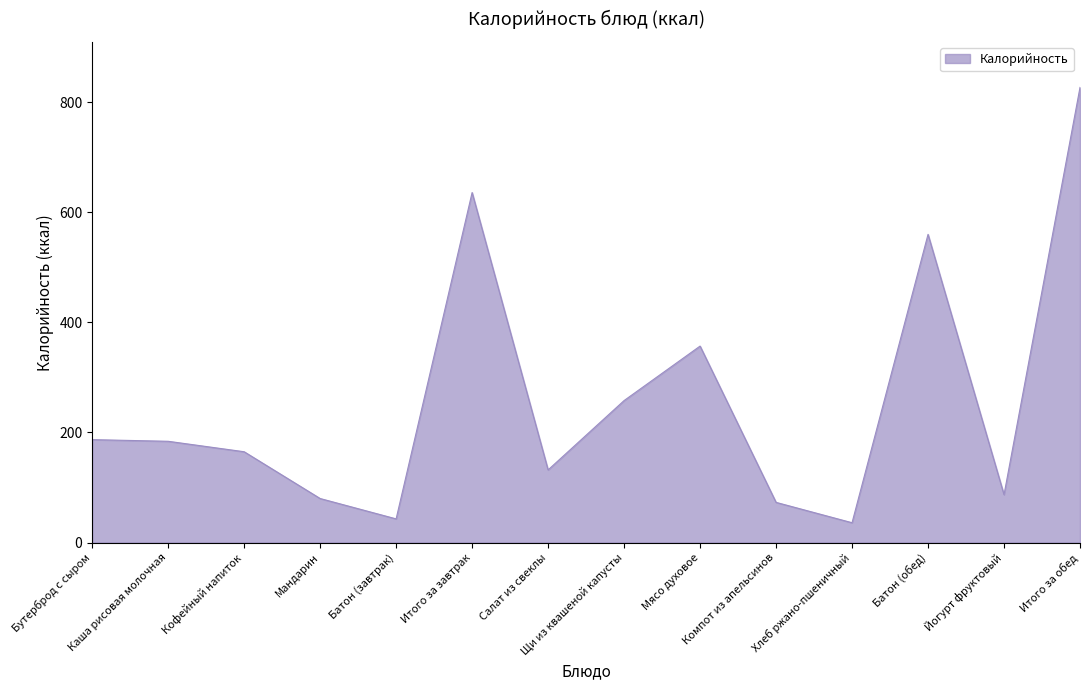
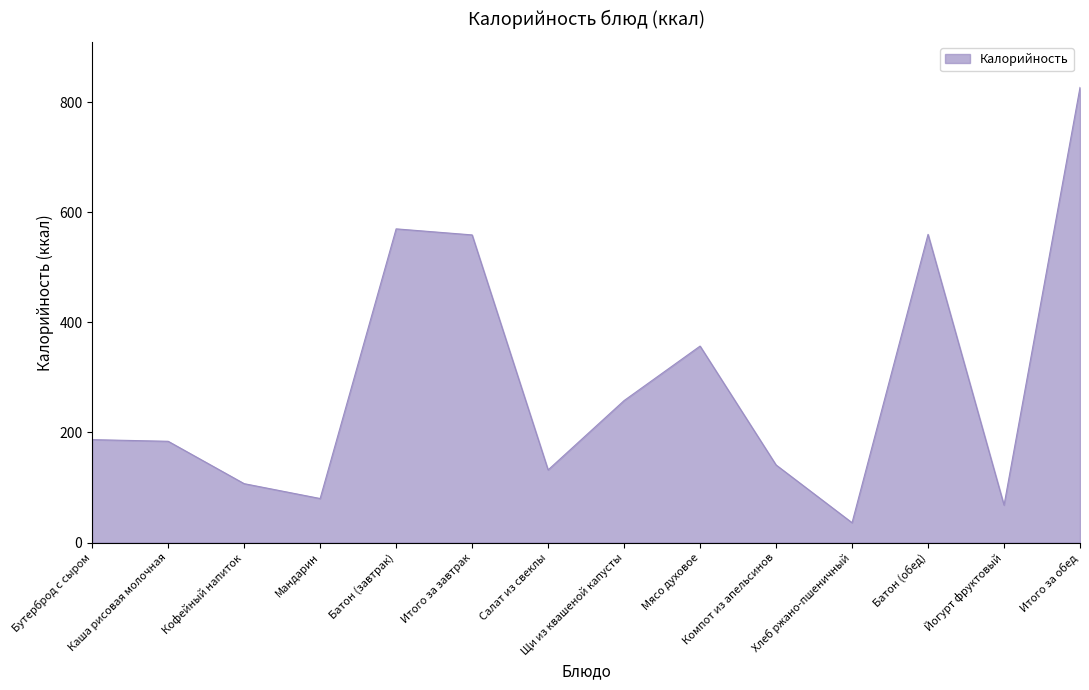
  {
    "Бутерброд с сыром": 190,
    "Каша рисовая молочная": 180,
-   "Кофейный напиток": 170,
+   "Кофейный напиток": 110,
    "Мандарин": 80,
-   "Батон (завтрак)": 40,
-   "Итого за завтрак": 640,
+   "Батон (завтрак)": 570,
+   "Итого за завтрак": 560,
    "Салат из свеклы": 130,
    "Щи из квашеной капусты": 260,
    "Мясо духовое": 360,
-   "Компот из апельсинов": 70,
+   "Компот из апельсинов": 140,
    "Хлеб ржано-пшеничный": 40,
    "Батон (обед)": 560,
-   "Йогурт фруктовый": 90,
+   "Йогурт фруктовый": 70,
    "Итого за обед": 830
  }
